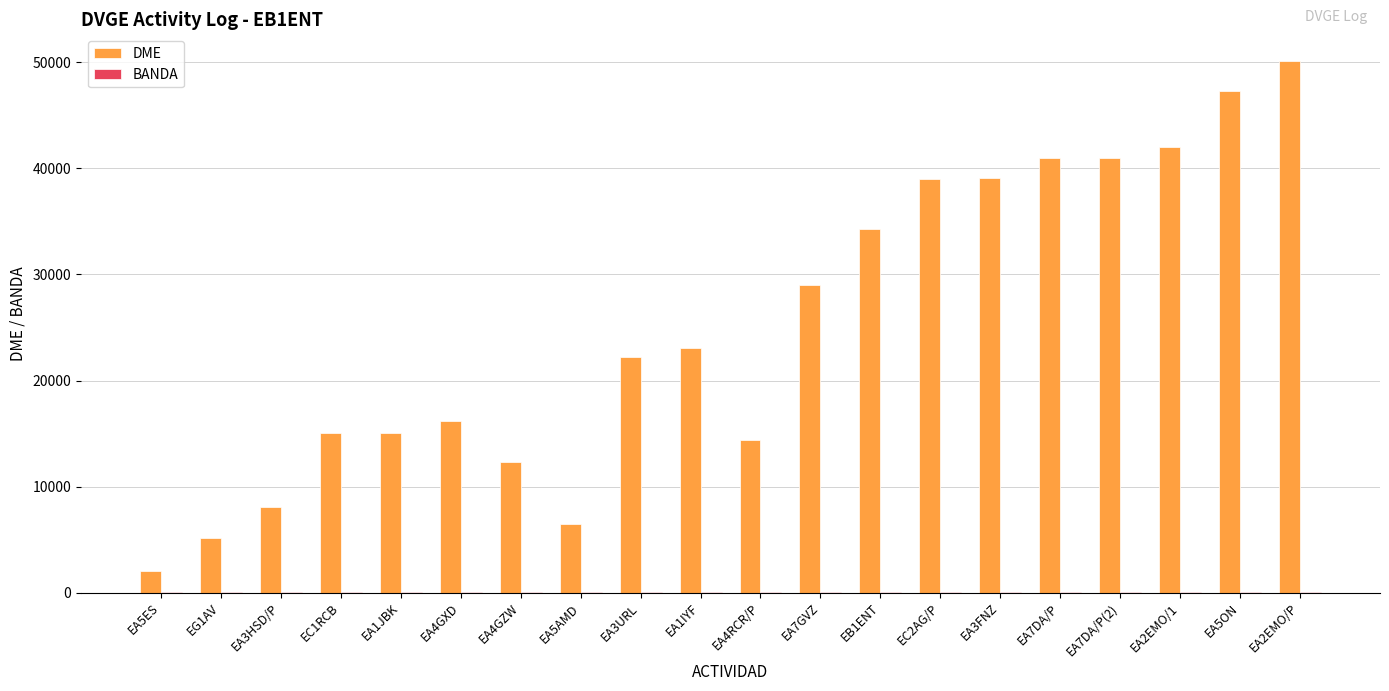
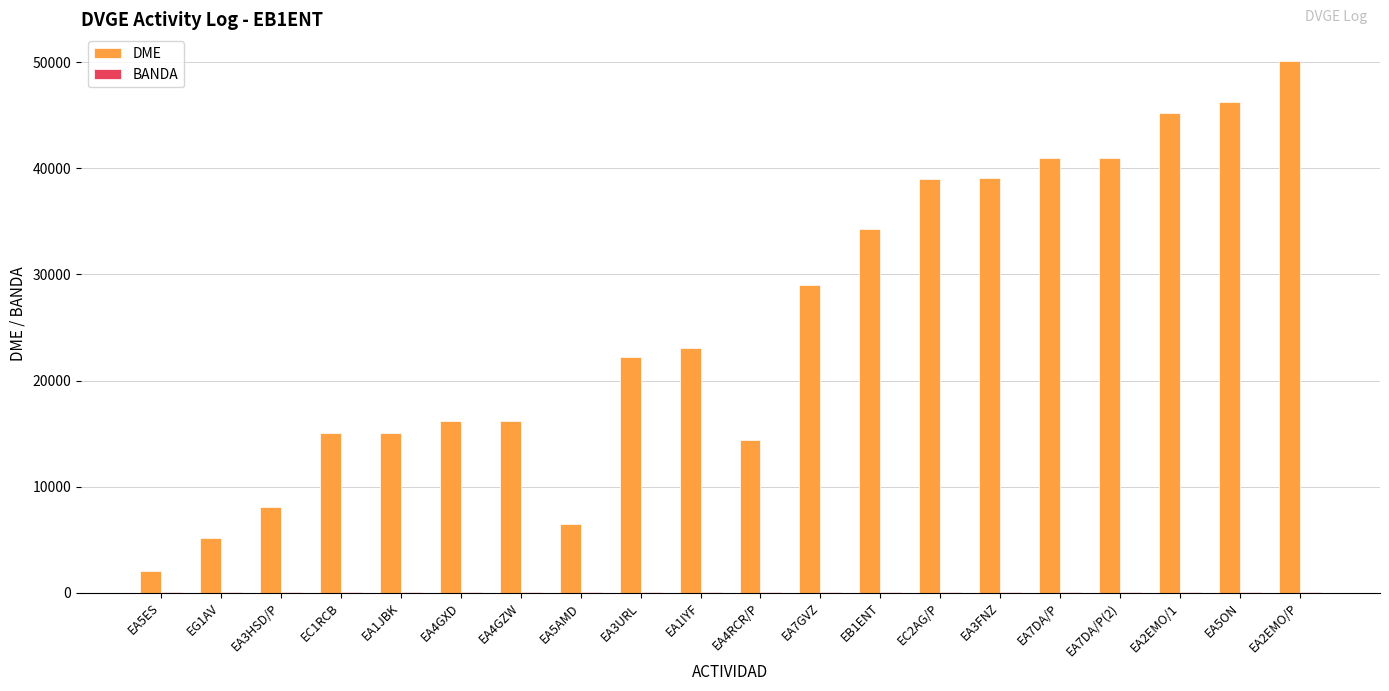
  {
    "DME": {
      "EA5ES": 2100,
      "EG1AV": 5100,
      "EA3HSD/P": 8100,
      "EC1RCB": 15000,
      "EA1JBK": 15100,
      "EA4GXD": 16200,
-     "EA4GZW": 12300,
+     "EA4GZW": 16200,
      "EA5AMD": 6400,
      "EA3URL": 22200,
      "EA1IYF": 23000,
      "EA4RCR/P": 14400,
      "EA7GVZ": 29000,
      "EB1ENT": 34300,
      "EC2AG/P": 39000,
      "EA3FNZ": 39100,
      "EA7DA/P": 41000,
      "EA7DA/P(2)": 41000,
-     "EA2EMO/1": 42000,
-     "EA5ON": 47300,
+     "EA2EMO/1": 45200,
+     "EA5ON": 46300,
      "EA2EMO/P": 50100
    }
  }
